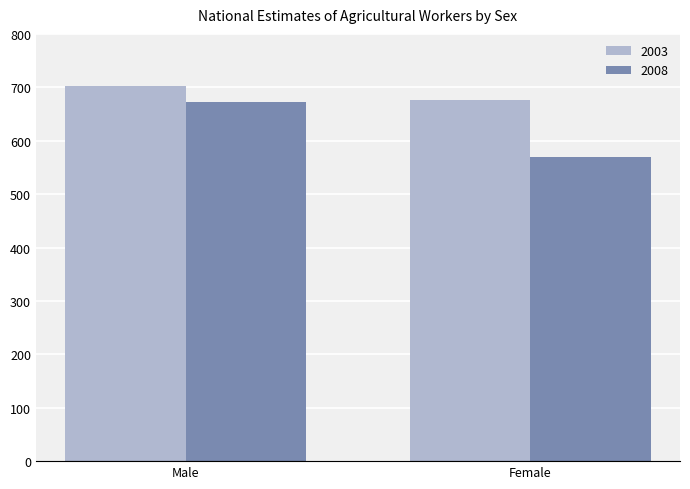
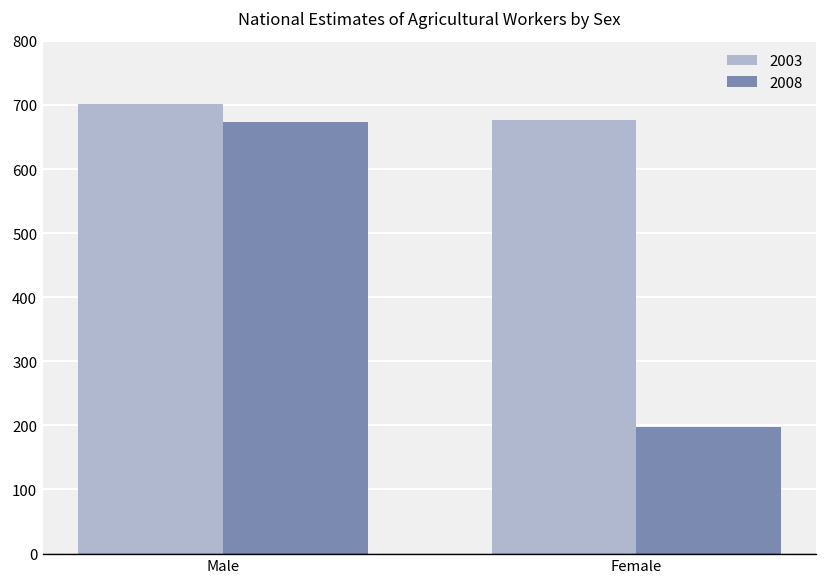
  {
    "2003": {
      "Male": 700,
      "Female": 680
    },
    "2008": {
      "Male": 670,
-     "Female": 570
+     "Female": 200
    }
  }
